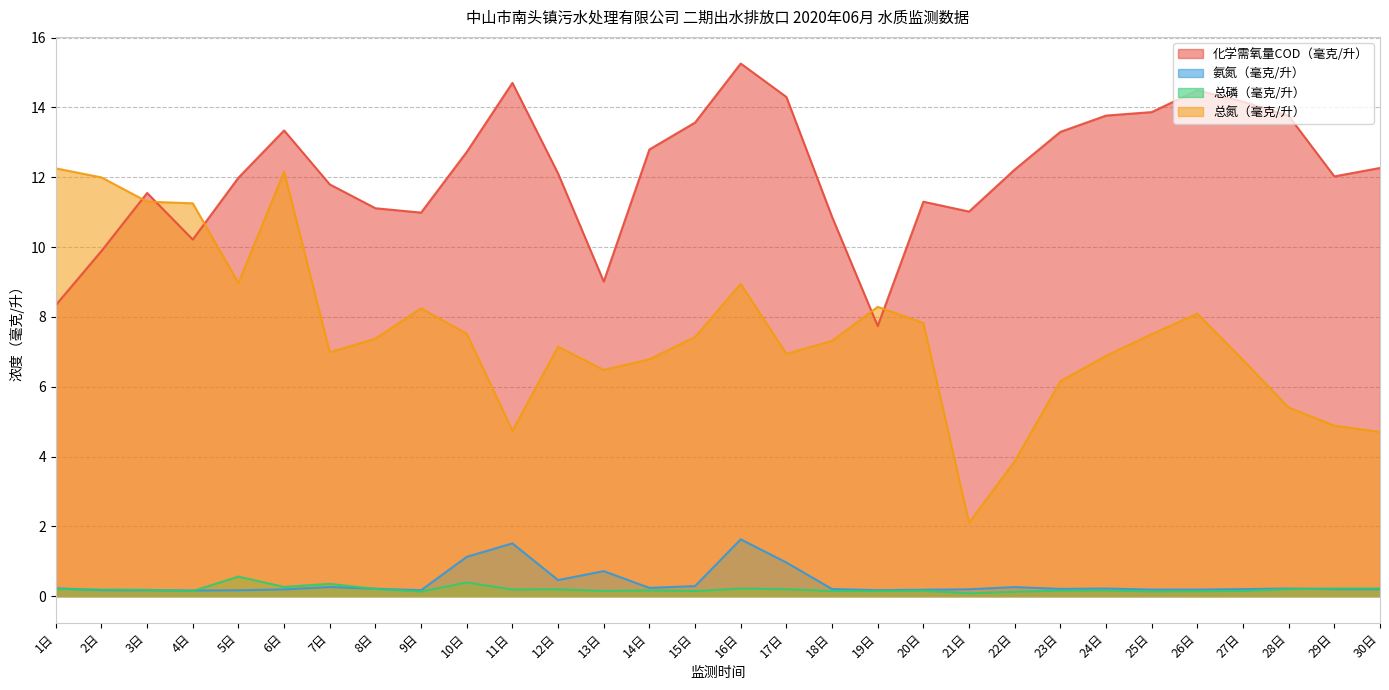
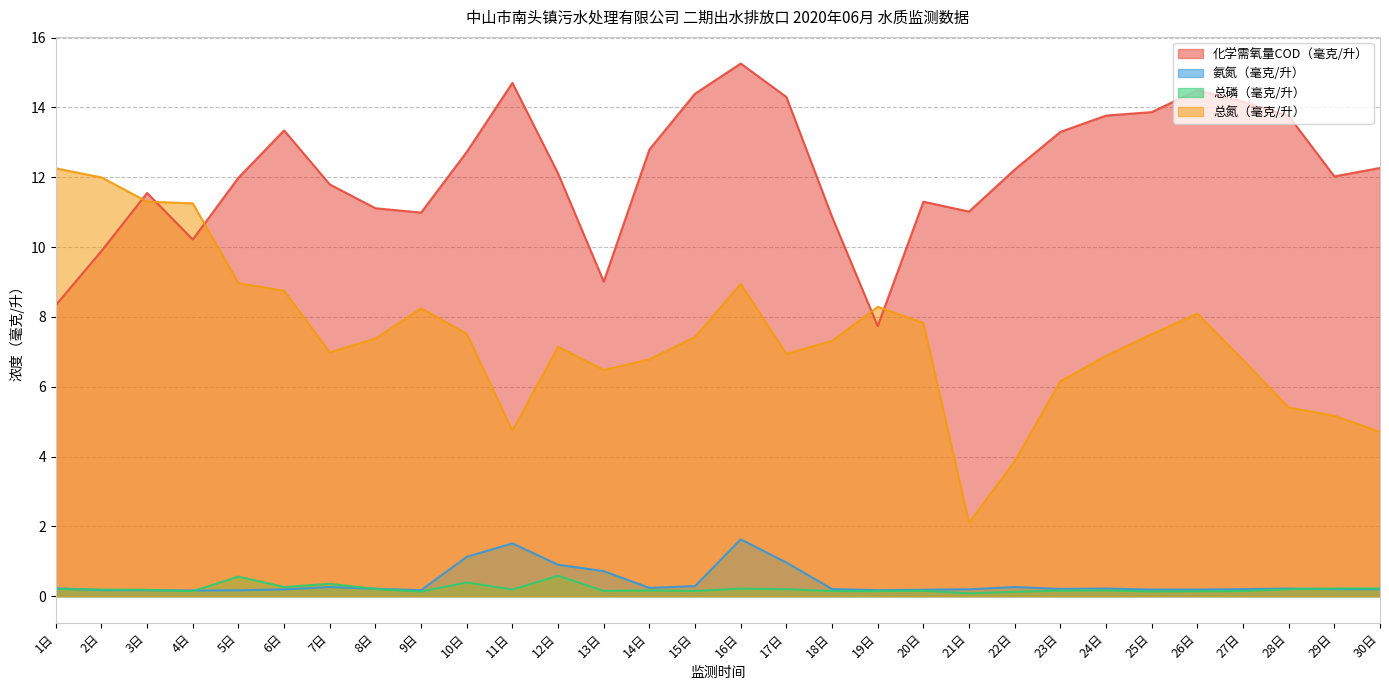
  {
    "化学需氧量COD（毫克/升）": {
      "1日": 8.3,
      "2日": 9.9,
      "3日": 11.6,
      "4日": 10.2,
      "5日": 12.0,
      "6日": 13.3,
      "7日": 11.8,
      "8日": 11.1,
      "9日": 11.0,
      "10日": 12.7,
      "11日": 14.7,
      "12日": 12.1,
      "13日": 9.0,
      "14日": 12.8,
-     "15日": 13.6,
+     "15日": 14.4,
      "16日": 15.3,
      "17日": 14.3,
      "18日": 10.9,
      "19日": 7.7,
      "20日": 11.3,
      "21日": 11.0,
      "22日": 12.2,
      "23日": 13.3,
      "24日": 13.8,
      "25日": 13.9,
      "29日": 12.0,
      "30日": 12.3
    },
    "氨氮（毫克/升）": {
      "5日": 0.2,
      "7日": 0.3,
      "10日": 1.1,
      "11日": 1.5,
-     "12日": 0.5,
+     "12日": 0.9,
      "13日": 0.7,
      "15日": 0.3,
      "16日": 1.6,
      "17日": 1.0,
      "21日": 0.2,
      "22日": 0.3
    },
    "总磷（毫克/升）": {
      "5日": 0.6,
      "7日": 0.4,
      "10日": 0.4,
      "11日": 0.2,
-     "12日": 0.2,
+     "12日": 0.6,
      "13日": 0.1,
      "15日": 0.1,
      "16日": 0.2,
      "17日": 0.2,
      "21日": 0.1,
      "22日": 0.1
    },
    "总氮（毫克/升）": {
      "1日": 12.3,
      "2日": 12.0,
      "3日": 11.3,
      "4日": 11.3,
      "5日": 9.0,
-     "6日": 12.2,
+     "6日": 8.7,
      "7日": 7.0,
      "8日": 7.4,
      "9日": 8.2,
      "10日": 7.5,
      "11日": 4.7,
      "12日": 7.1,
      "13日": 6.5,
      "14日": 6.8,
      "15日": 7.4,
      "16日": 8.9,
      "17日": 6.9,
      "18日": 7.3,
      "19日": 8.3,
      "20日": 7.8,
      "21日": 2.1,
      "22日": 3.9,
      "23日": 6.2,
      "24日": 6.9,
      "25日": 7.5,
      "26日": 8.1,
      "27日": 6.8,
      "28日": 5.4,
-     "29日": 4.9,
+     "29日": 5.2,
      "30日": 4.7
    }
  }
